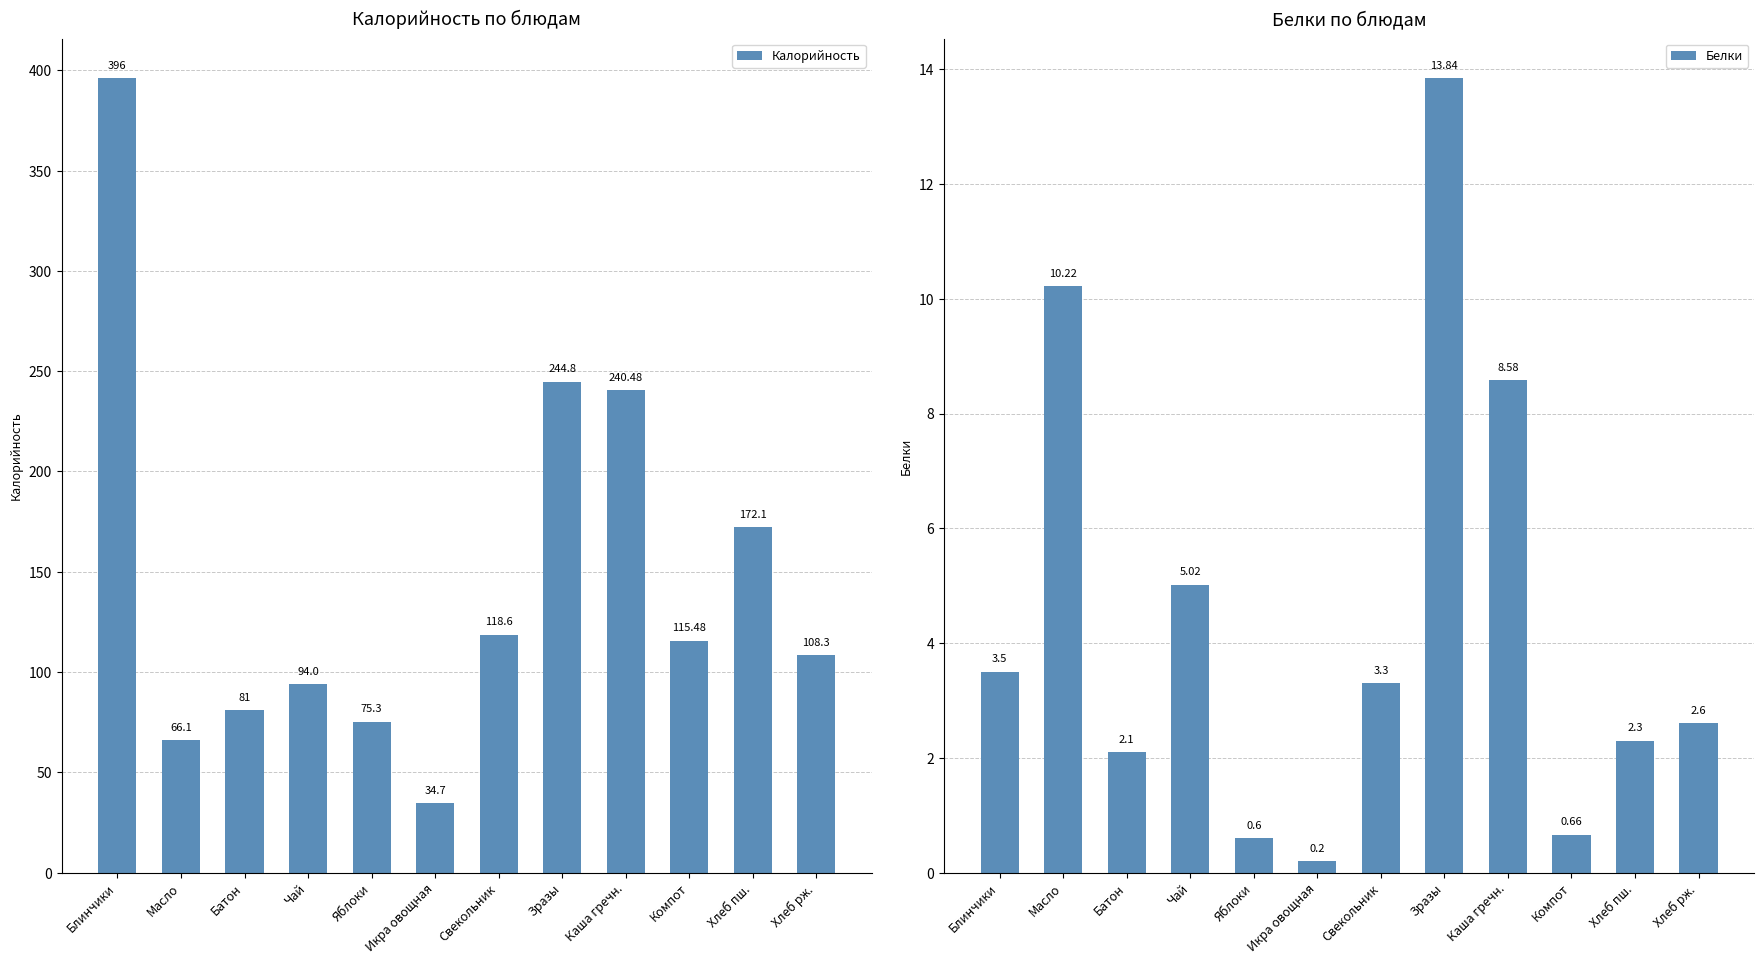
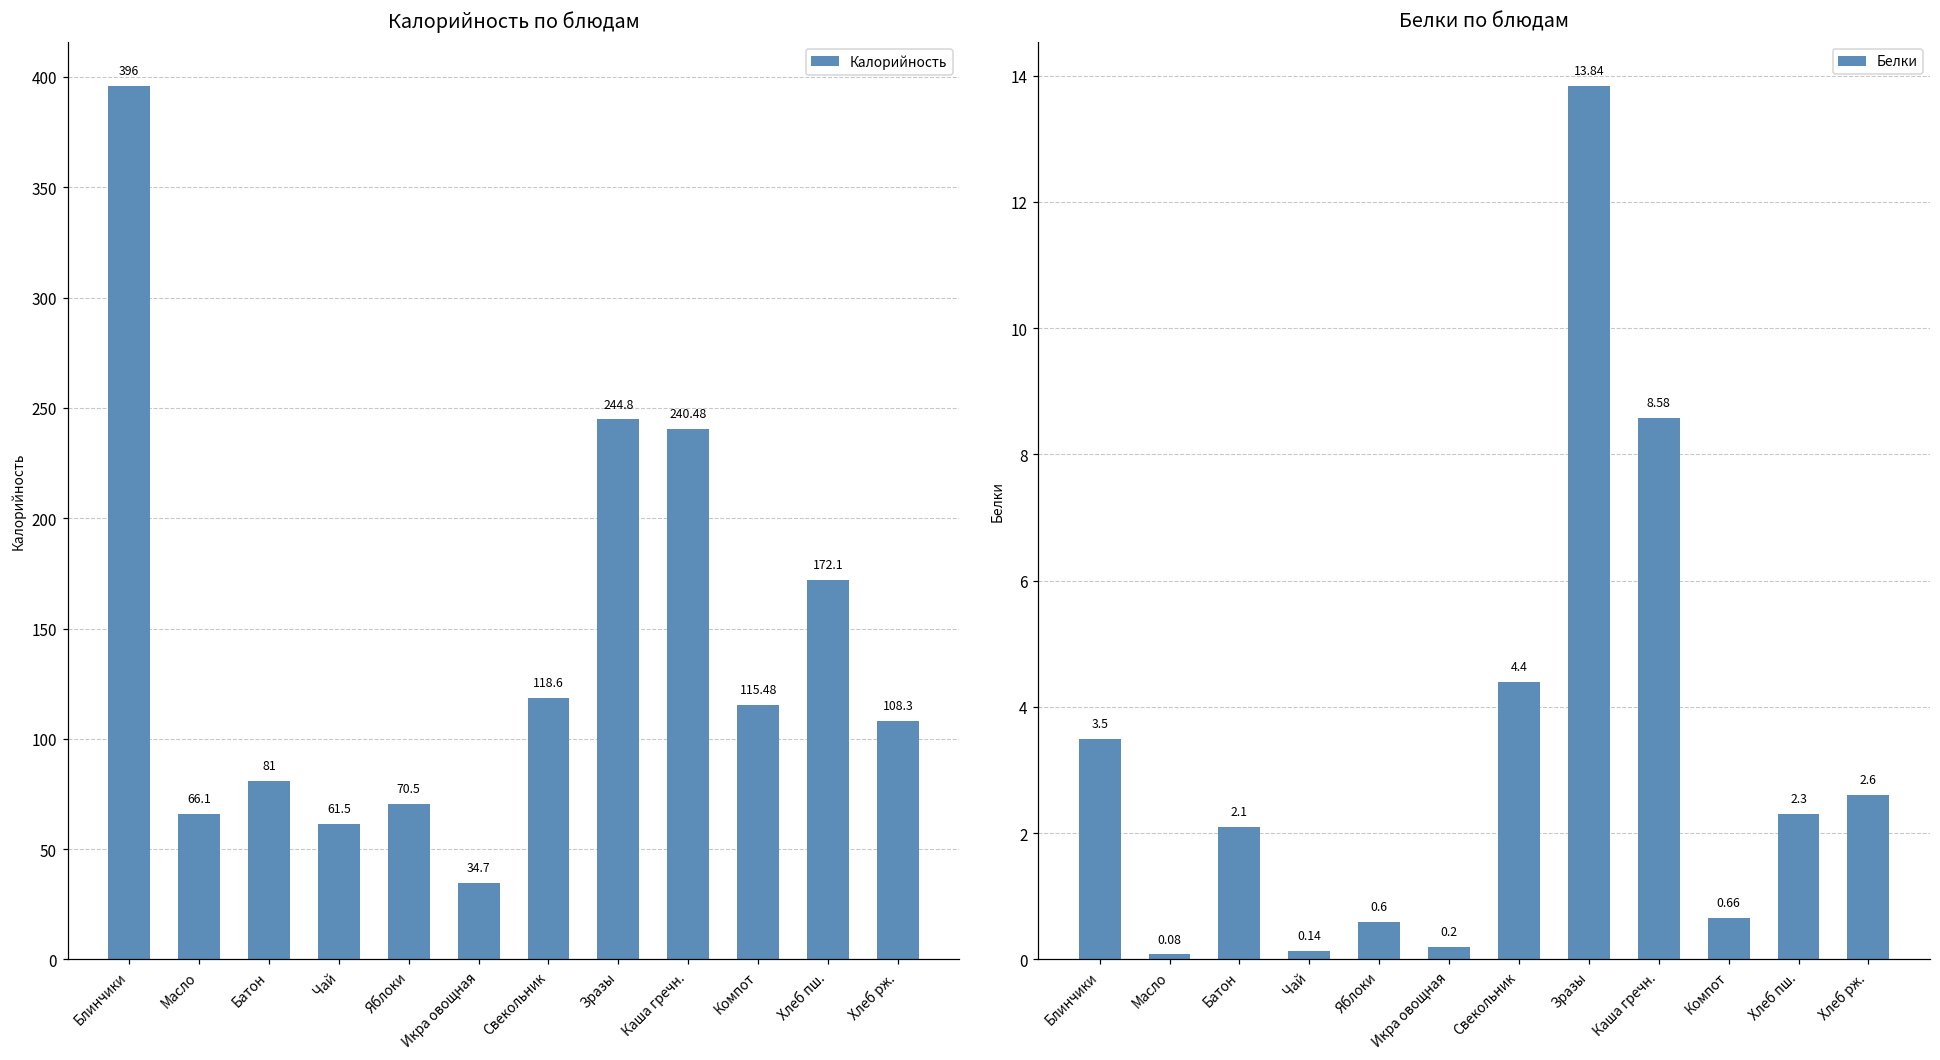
  {
    "Калорийность по блюдам": {
      "Блинчики": 396,
      "Масло": 66.1,
      "Батон": 81,
-     "Чай": 94.0,
-     "Яблоки": 75.3,
+     "Чай": 61.5,
+     "Яблоки": 70.5,
      "Икра овощная": 34.7,
      "Свекольник": 118.6,
      "Зразы": 244.8,
      "Каша гречн.": 240.48,
      "Компот": 115.48,
      "Хлеб пш.": 172.1,
      "Хлеб рж.": 108.3
    },
    "Белки по блюдам": {
      "Блинчики": 3.5,
-     "Масло": 10.22,
+     "Масло": 0.08,
      "Батон": 2.1,
-     "Чай": 5.02,
+     "Чай": 0.14,
      "Яблоки": 0.6,
      "Икра овощная": 0.2,
-     "Свекольник": 3.3,
+     "Свекольник": 4.4,
      "Зразы": 13.84,
      "Каша гречн.": 8.58,
      "Компот": 0.66,
      "Хлеб пш.": 2.3,
      "Хлеб рж.": 2.6
    }
  }
